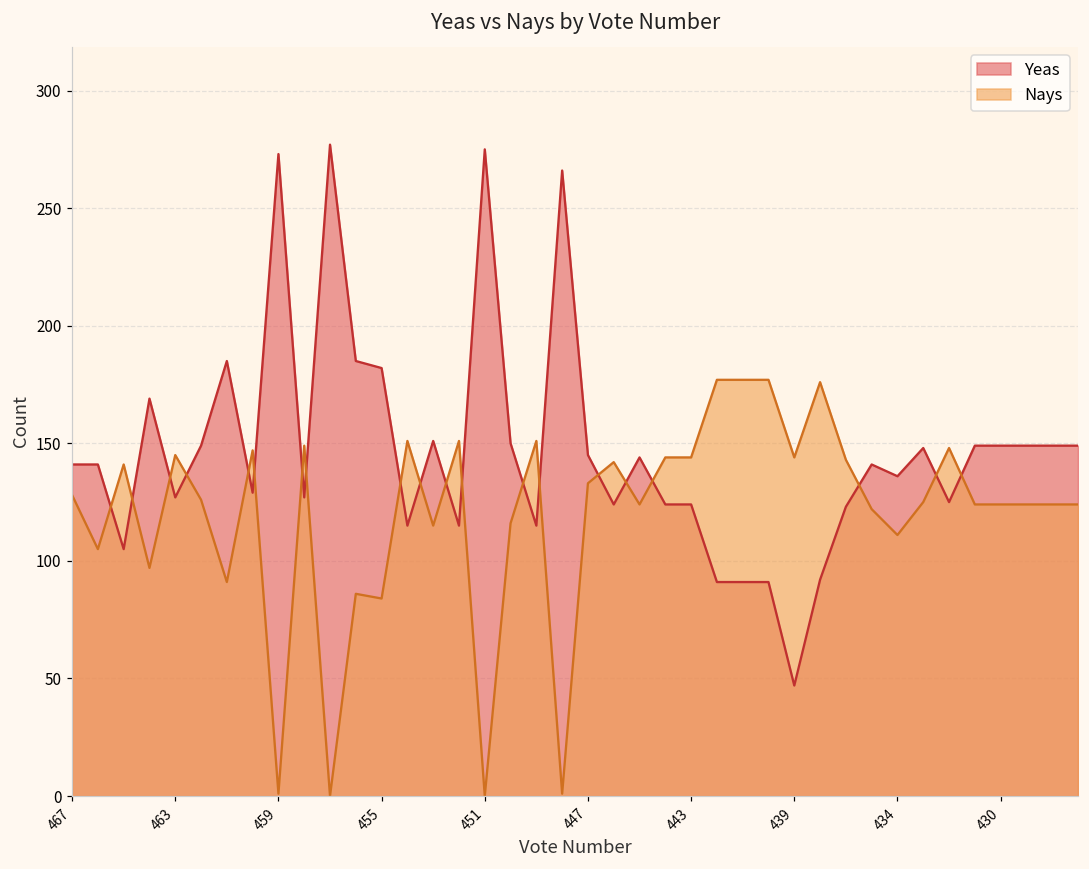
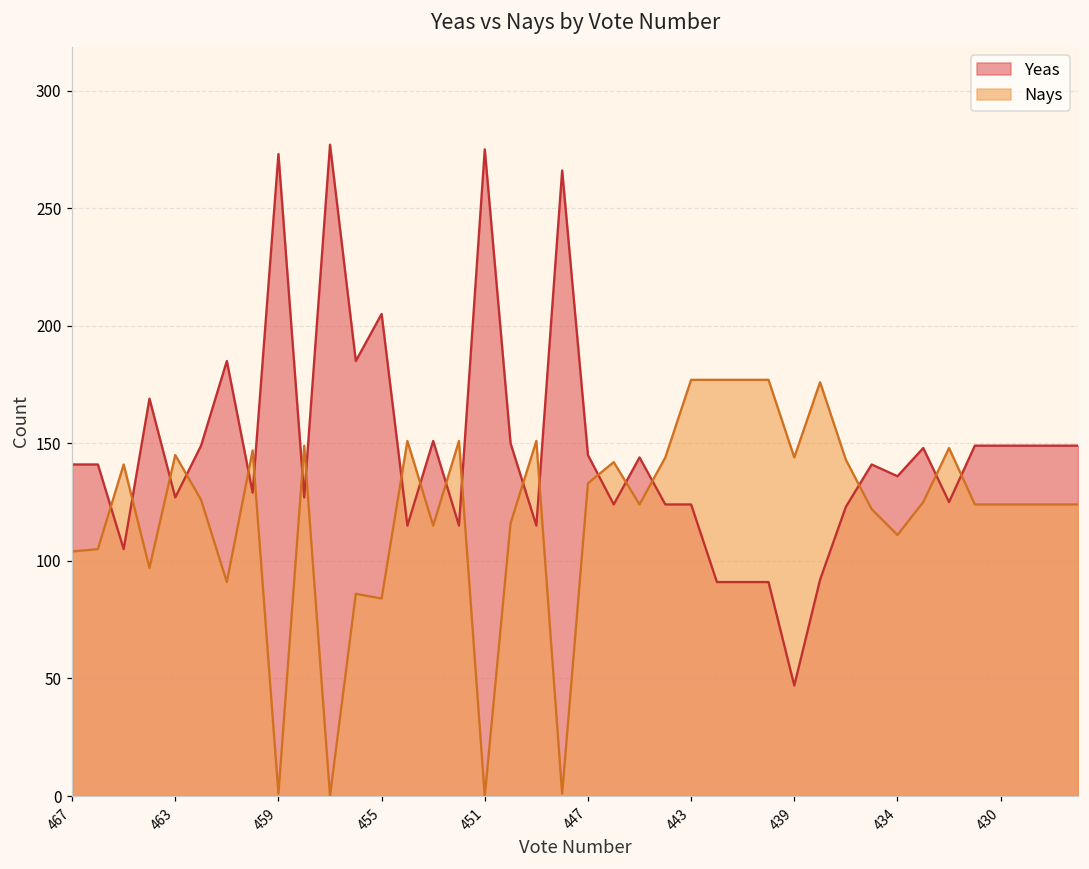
  {
    "Yeas": {
      "467": 141,
      "463": 127,
      "459": 273,
-     "455": 182,
+     "455": 205,
      "451": 275,
      "447": 145,
      "443": 124,
      "439": 47,
      "434": 136,
      "430": 149
    },
    "Nays": {
-     "467": 128,
+     "467": 104,
      "463": 145,
      "459": 1,
      "455": 84,
      "451": 0,
      "447": 133,
-     "443": 144,
+     "443": 177,
      "439": 144,
      "434": 111,
      "430": 124
    }
  }
